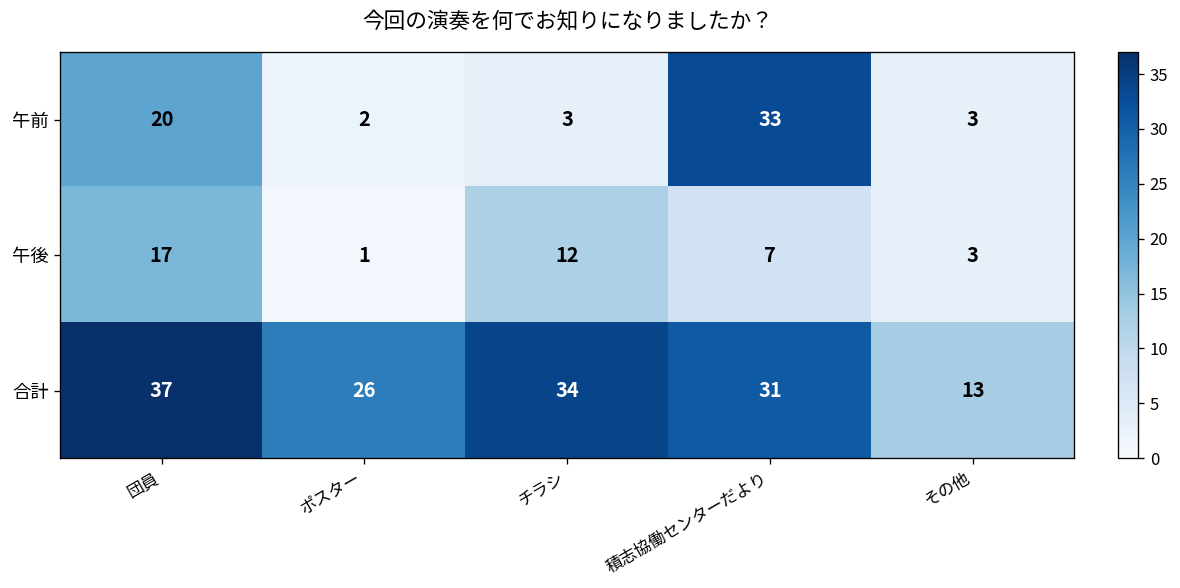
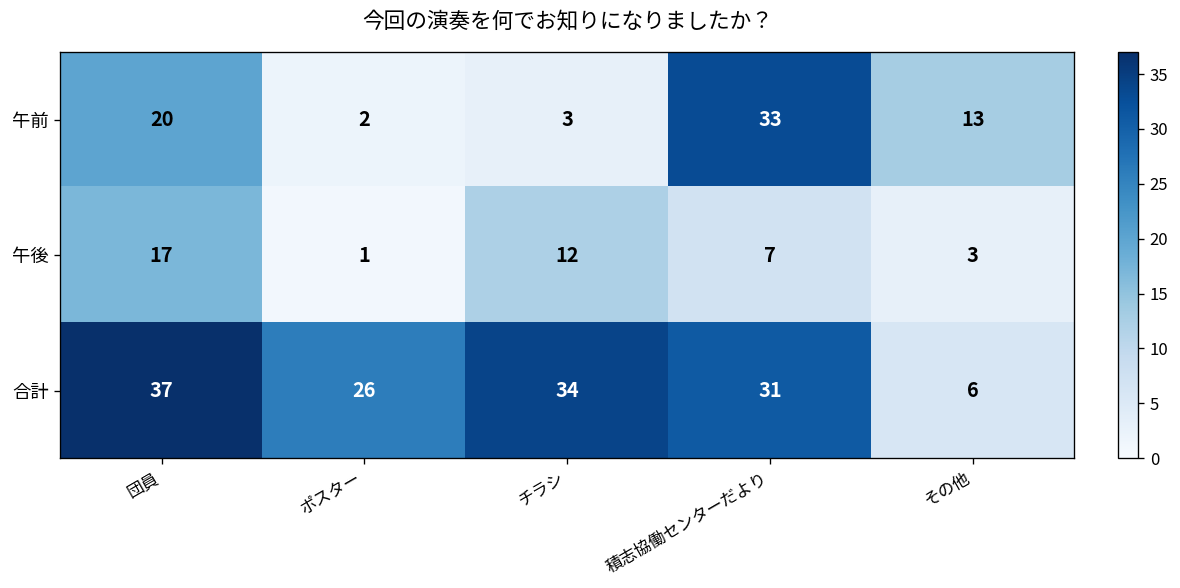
  {
    "午前": {
      "団員": 20,
      "ポスター": 2,
      "チラシ": 3,
      "積志協働センターだより": 33,
-     "その他": 3
+     "その他": 13
    },
    "午後": {
      "団員": 17,
      "ポスター": 1,
      "チラシ": 12,
      "積志協働センターだより": 7,
      "その他": 3
    },
    "合計": {
      "団員": 37,
      "ポスター": 26,
      "チラシ": 34,
      "積志協働センターだより": 31,
-     "その他": 13
+     "その他": 6
    }
  }
